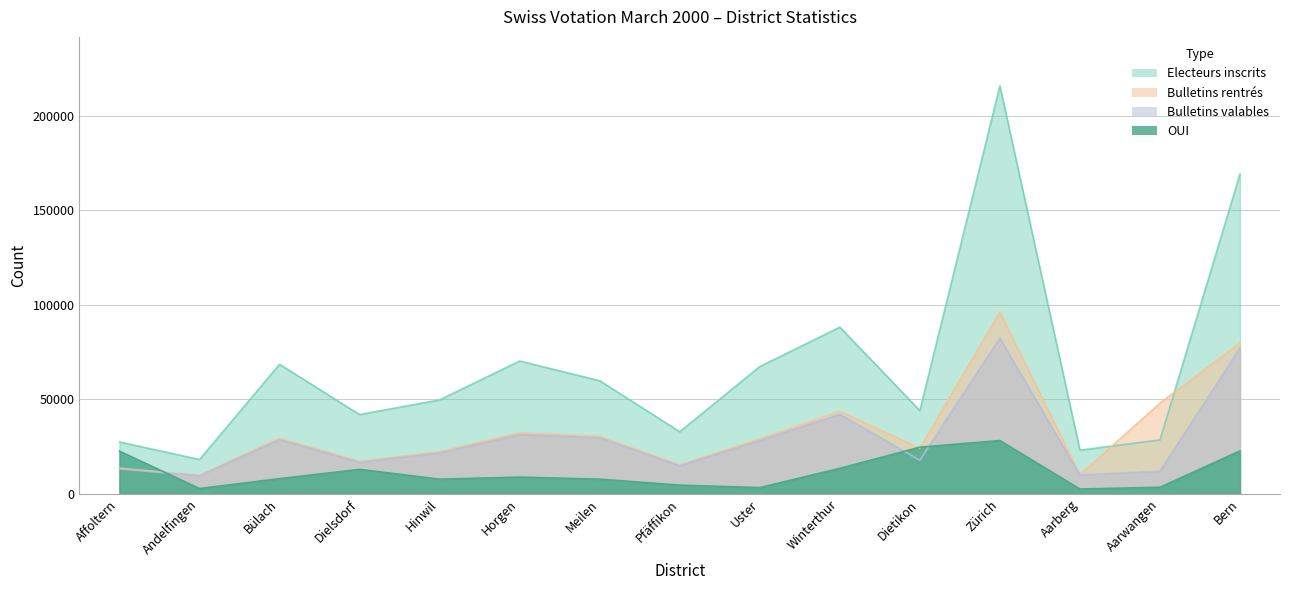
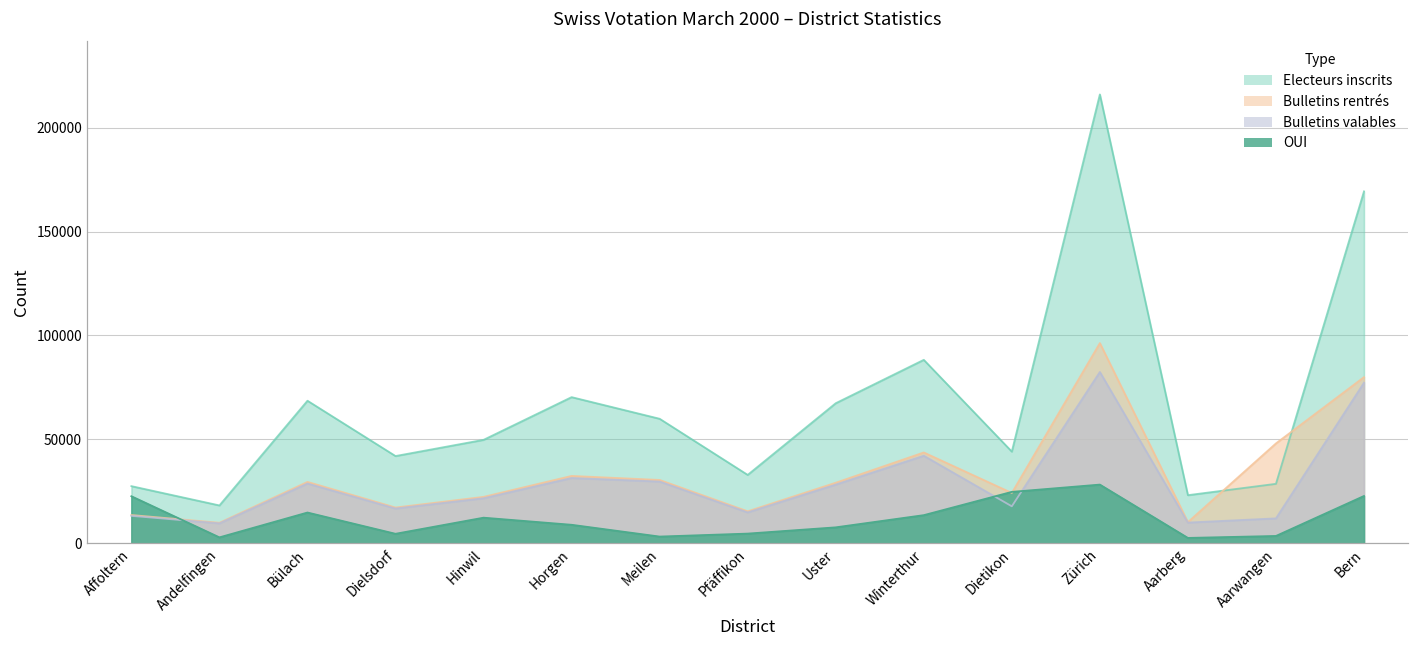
  {
    "Bulletins rentrés": {
      "Winterthur": 44000,
      "Zürich": 96000,
      "Aarwangen": 48000,
      "Bern": 80000
    },
    "OUI": {
      "Affoltern": 23000,
      "Andelfingen": 3000,
-     "Bülach": 8000,
-     "Dielsdorf": 13000,
-     "Hinwil": 8000,
+     "Bülach": 15000,
+     "Dielsdorf": 5000,
+     "Hinwil": 12000,
      "Horgen": 9000,
-     "Meilen": 8000,
+     "Meilen": 3000,
      "Pfäffikon": 5000,
-     "Uster": 3000,
+     "Uster": 8000,
      "Winterthur": 13000,
      "Zürich": 28000,
      "Aarberg": 3000,
      "Aarwangen": 3000,
      "Bern": 23000
    }
  }
